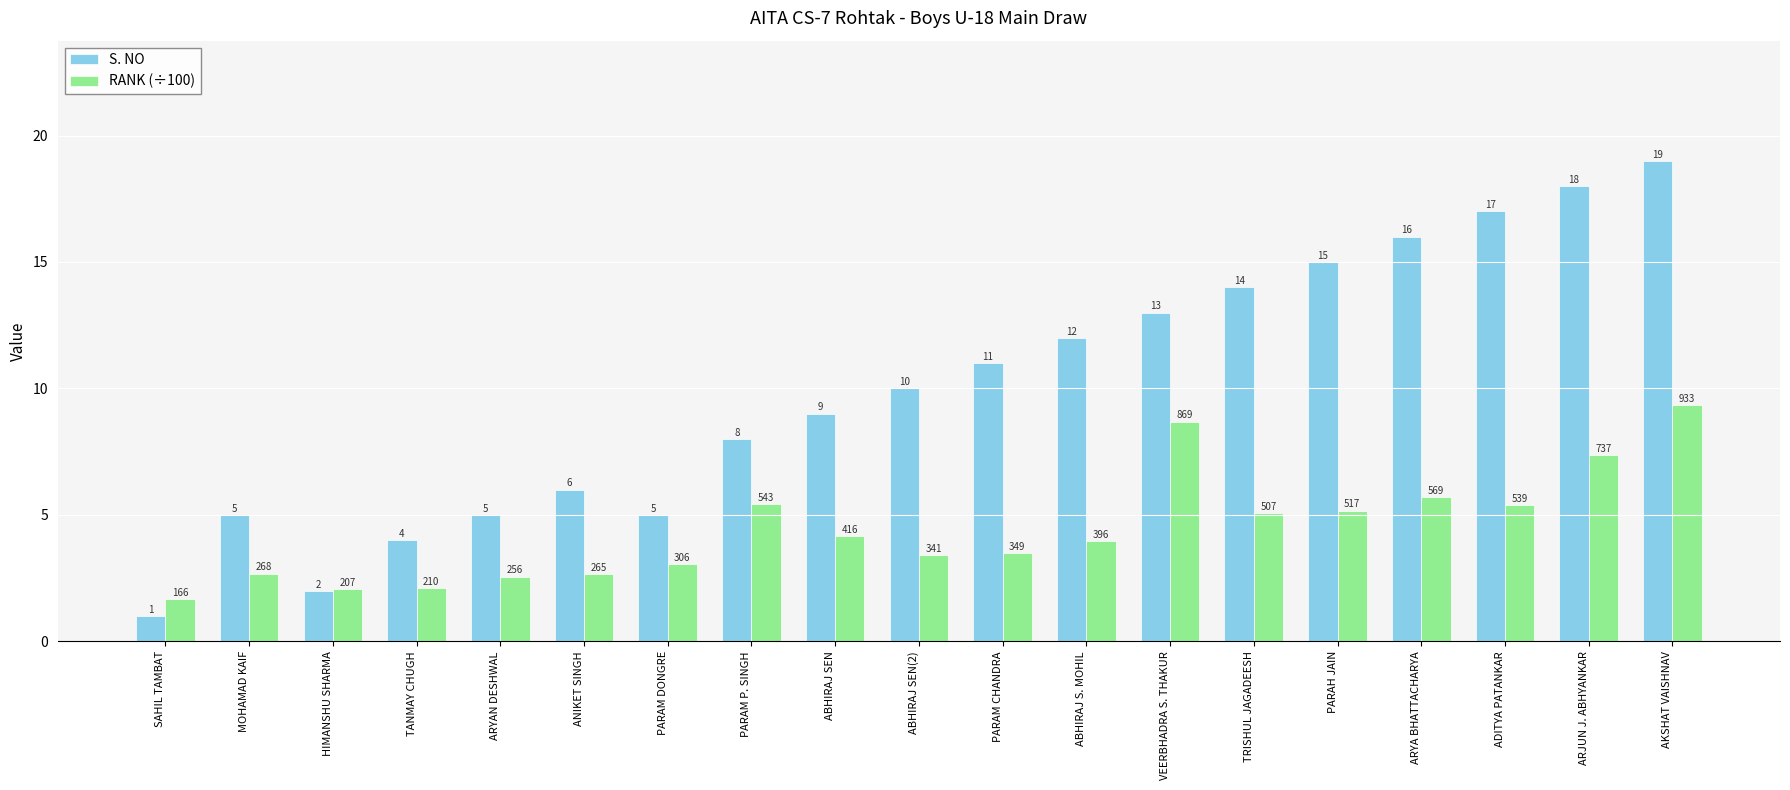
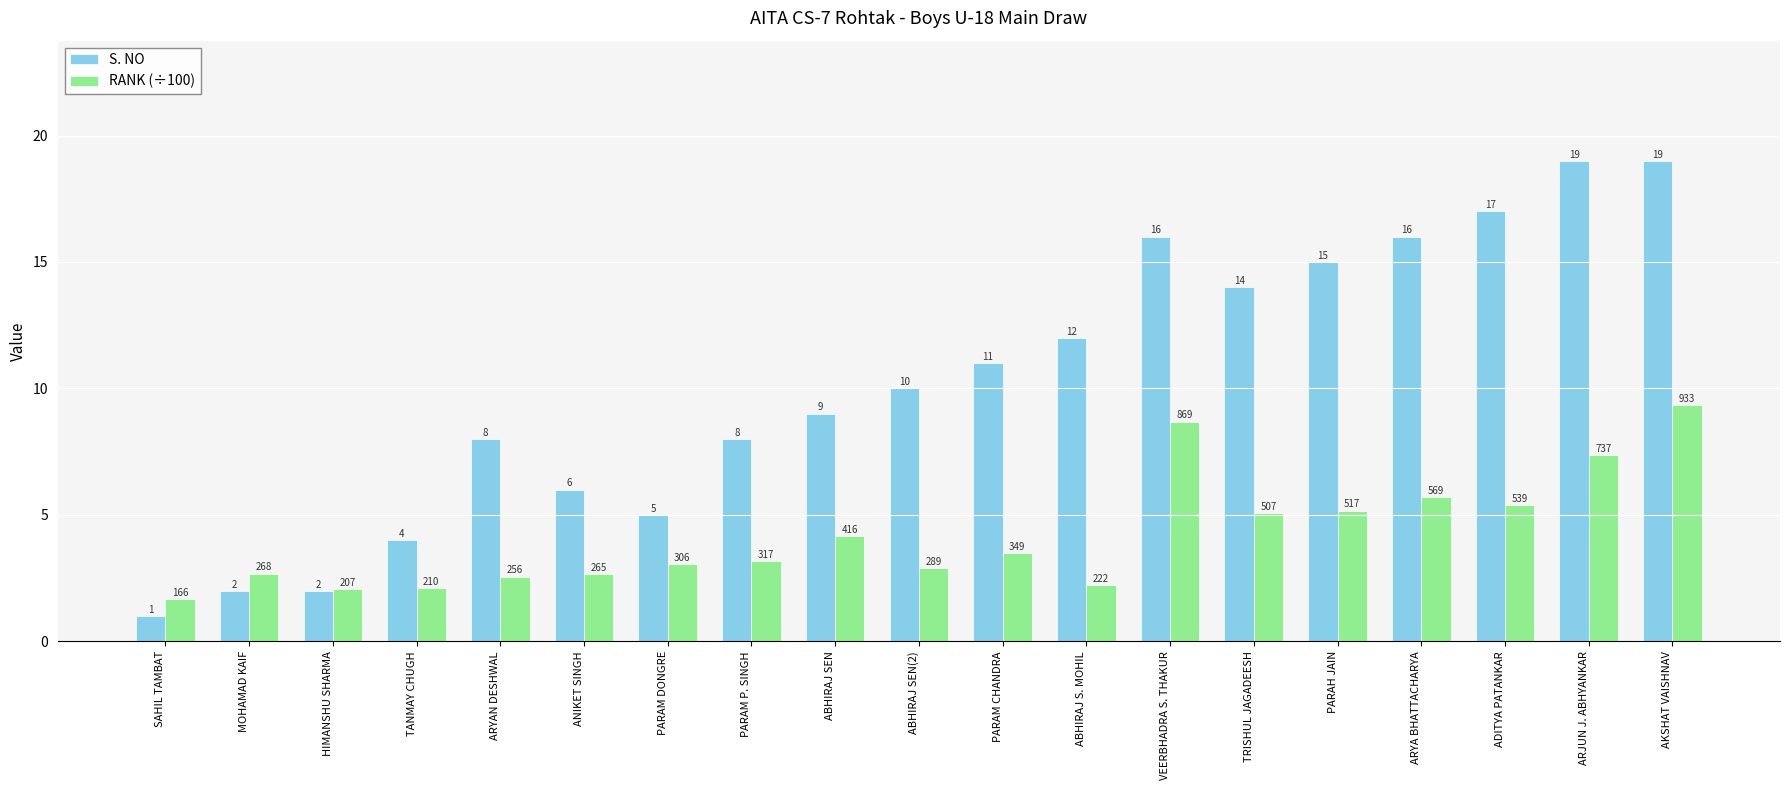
  {
    "S. NO": {
      "SAHIL TAMBAT": 1,
-     "MOHAMAD KAIF": 5,
+     "MOHAMAD KAIF": 2,
      "HIMANSHU SHARMA": 2,
      "TANMAY CHUGH": 4,
-     "ARYAN DESHWAL": 5,
+     "ARYAN DESHWAL": 8,
      "ANIKET SINGH": 6,
      "PARAM DONGRE": 5,
      "PARAM P. SINGH": 8,
      "ABHIRAJ SEN": 9,
      "ABHIRAJ SEN(2)": 10,
      "PARAM CHANDRA": 11,
      "ABHIRAJ S. MOHIL": 12,
-     "VEERBHADRA S. THAKUR": 13,
+     "VEERBHADRA S. THAKUR": 16,
      "TRISHUL JAGADEESH": 14,
      "PARAH JAIN": 15,
      "ARYA BHATTACHARYA": 16,
      "ADITYA PATANKAR": 17,
-     "ARJUN J. ABHYANKAR": 18,
+     "ARJUN J. ABHYANKAR": 19,
      "AKSHAT VAISHNAV": 19
    },
    "RANK (÷100)": {
-     "PARAM P. SINGH": 543,
-     "ABHIRAJ SEN(2)": 341,
-     "ABHIRAJ S. MOHIL": 396
+     "PARAM P. SINGH": 317,
+     "ABHIRAJ SEN(2)": 289,
+     "ABHIRAJ S. MOHIL": 222
    }
  }
